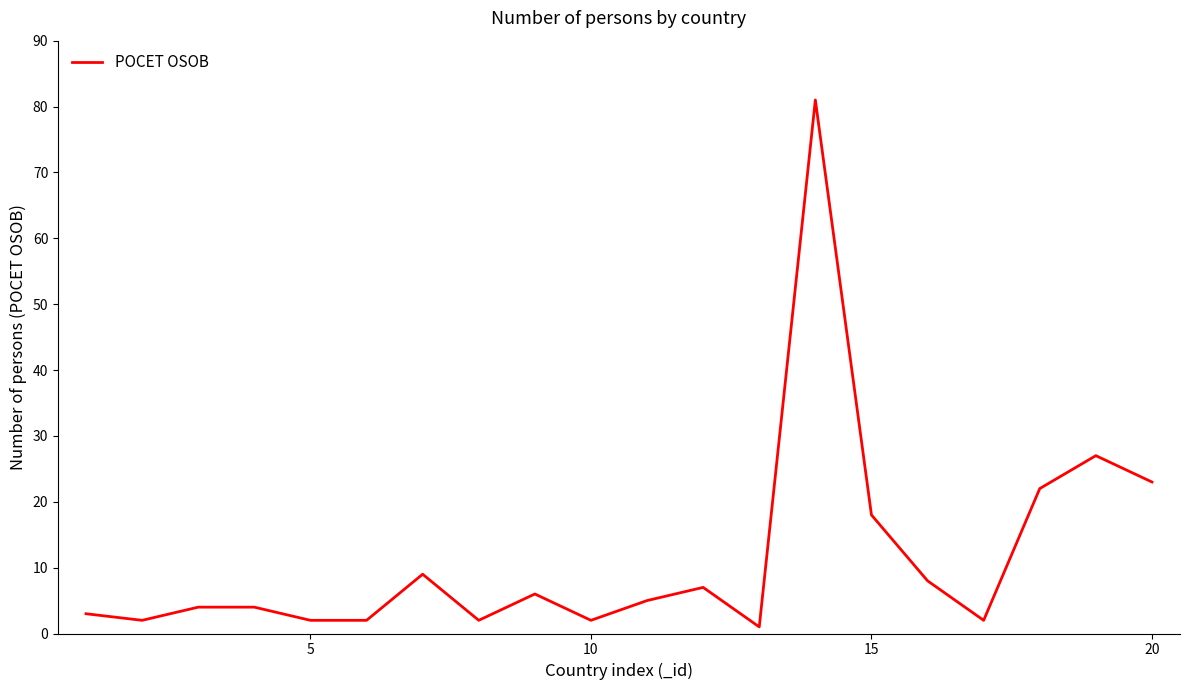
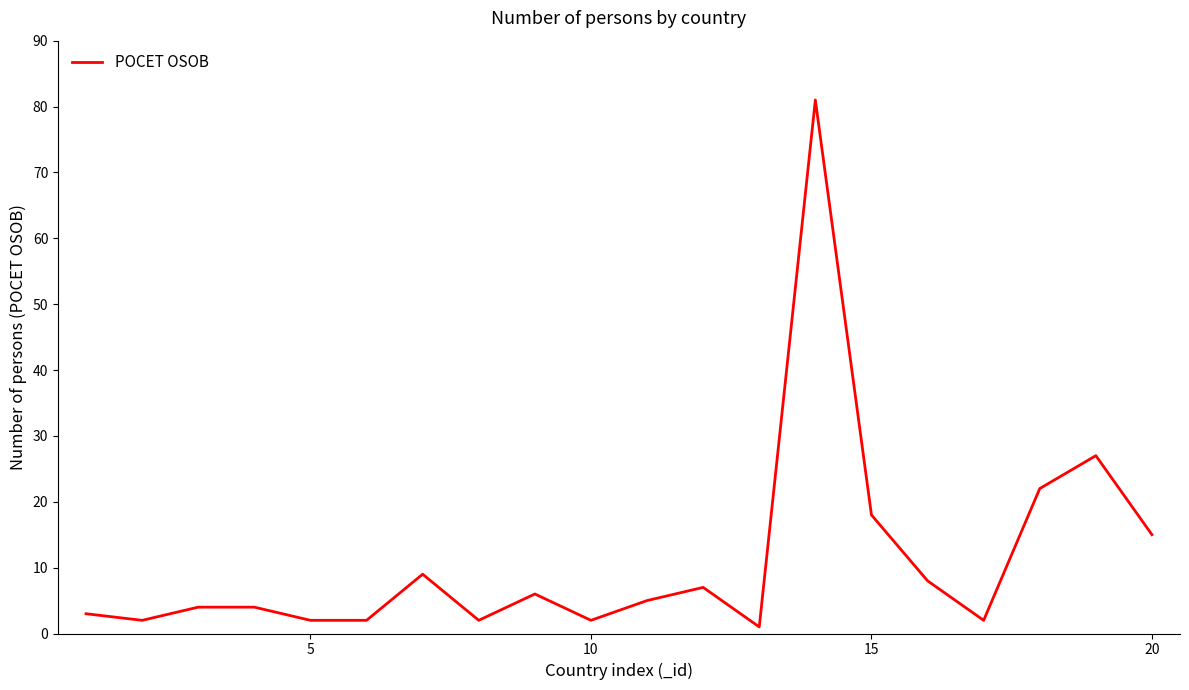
  {
    "5": 2,
    "10": 2,
    "15": 18,
-   "20": 23
+   "20": 15
  }
